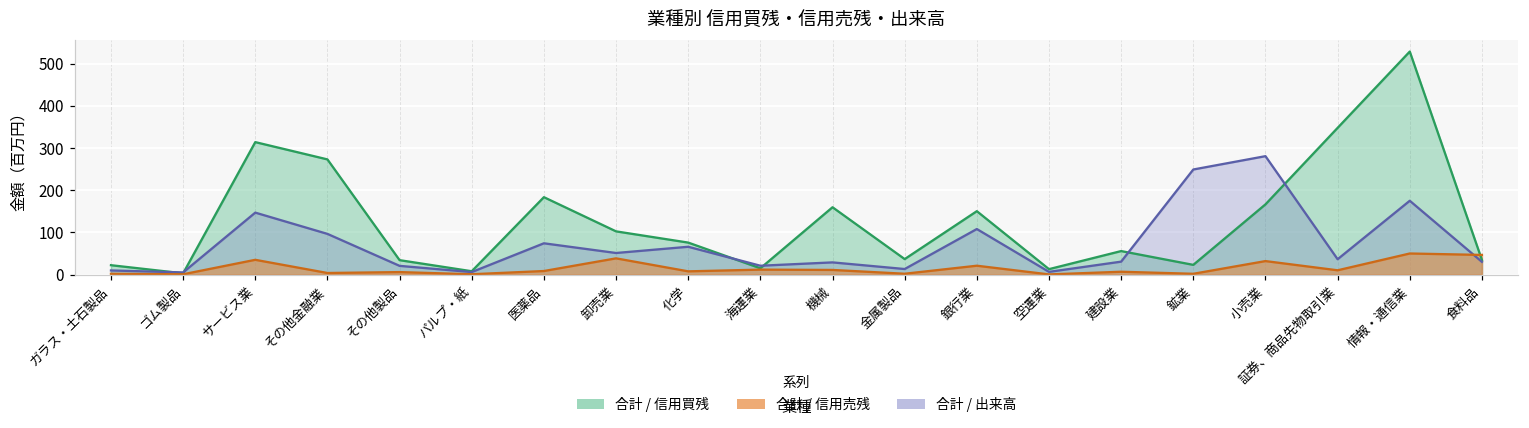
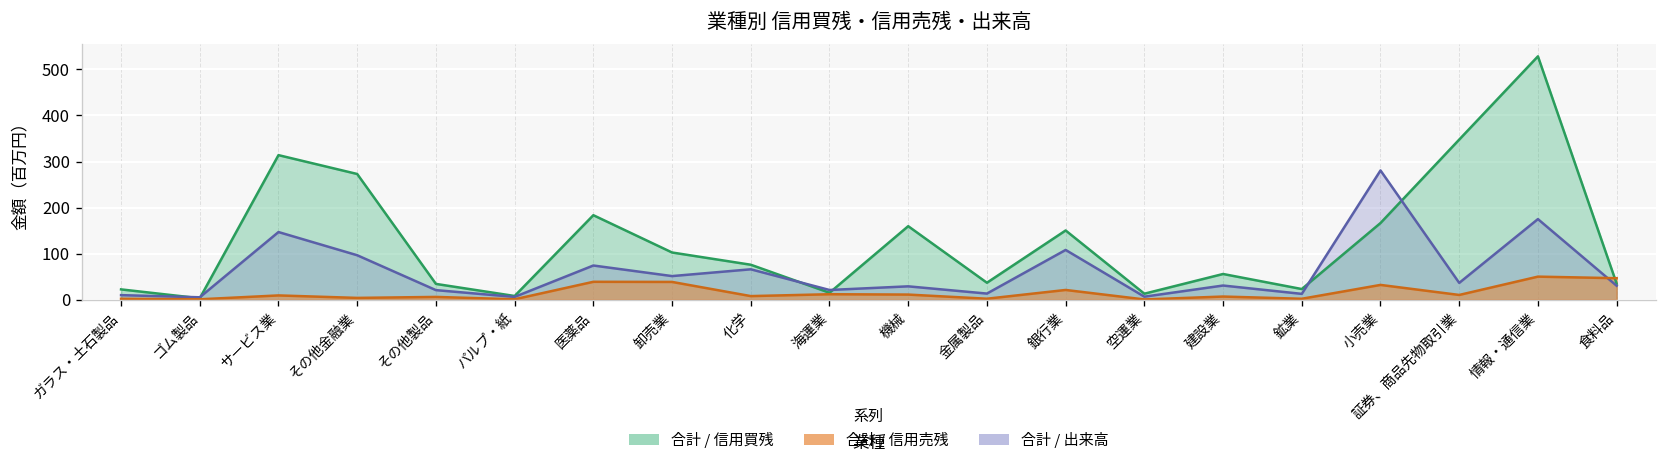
  {
    "合計 / 信用買残": {
      "ガラス・土石製品": 20,
      "サービス業": 310,
      "その他金融業": 270,
      "その他製品": 30,
      "医薬品": 180,
      "卸売業": 100,
      "化学": 80,
      "機械": 160,
      "金属製品": 40,
      "銀行業": 150,
      "建設業": 60,
      "鉱業": 20,
      "小売業": 170,
      "証券、商品先物取引業": 350,
      "情報・通信業": 530
    },
    "合計 / 出来高": {
      "ガラス・土石製品": 10,
      "サービス業": 150,
      "その他金融業": 100,
      "その他製品": 20,
      "医薬品": 70,
      "卸売業": 50,
      "化学": 70,
      "機械": 30,
      "金属製品": 10,
      "銀行業": 110,
      "建設業": 30,
-     "鉱業": 250,
+     "鉱業": 10,
      "小売業": 280,
      "証券、商品先物取引業": 40,
      "情報・通信業": 170
    },
    "合計 / 信用売残": {
      "ガラス・土石製品": 0,
-     "サービス業": 40,
+     "サービス業": 10,
      "その他金融業": 0,
      "その他製品": 10,
-     "医薬品": 10,
+     "医薬品": 40,
      "卸売業": 40,
      "化学": 10,
      "機械": 10,
      "金属製品": 0,
      "銀行業": 20,
      "建設業": 10,
      "鉱業": 0,
      "小売業": 30,
      "証券、商品先物取引業": 10,
      "情報・通信業": 50,
      "食料品": 50
    }
  }
